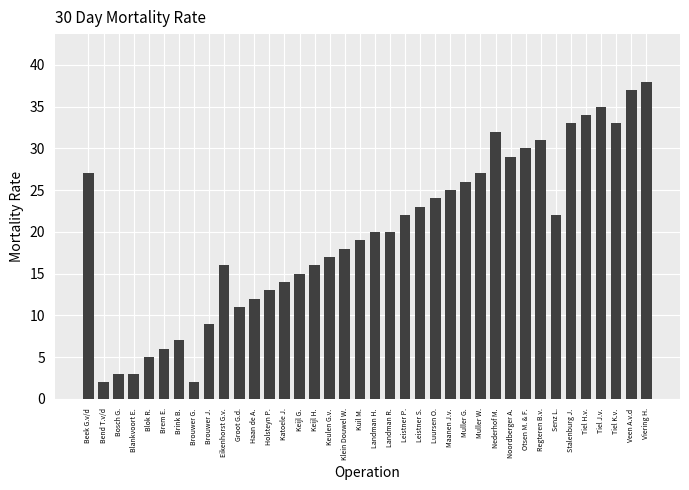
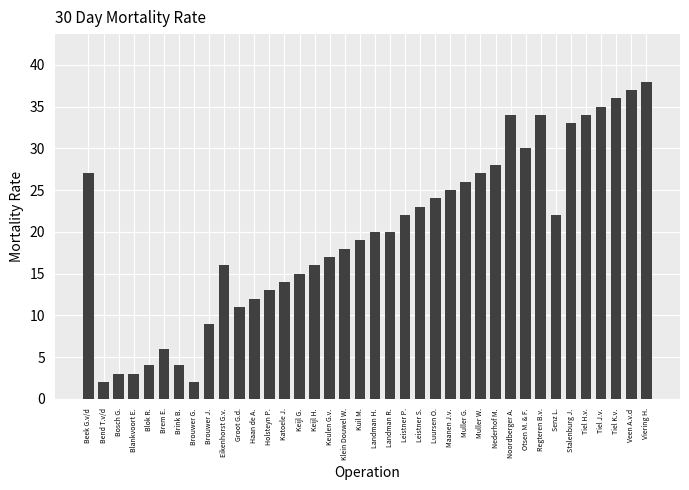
  {
    "Beek G.v/d": 27,
    "Bend T.v/d": 2,
    "Bosch G.": 3,
    "Blankvoort E.": 3,
-   "Blok R.": 5,
+   "Blok R.": 4,
    "Brem E.": 6,
-   "Brink B.": 7,
+   "Brink B.": 4,
    "Brouwer G.": 2,
    "Brouwer J.": 9,
    "Eikenhorst G.v.": 16,
    "Groot G.d.": 11,
    "Haan de A.": 12,
    "Holsteyn P.": 13,
    "Katoele J.": 14,
    "Keijl G.": 15,
    "Keijl H.": 16,
    "Keulen G.v.": 17,
    "Klein Douwel W.": 18,
    "Kuil M.": 19,
    "Landman H.": 20,
    "Landman R.": 20,
    "Leistner P.": 22,
    "Leistner S.": 23,
    "Luursen O.": 24,
    "Maanen J.v.": 25,
    "Muller G.": 26,
    "Muller W.": 27,
-   "Nederhof M.": 32,
-   "Noordberger A.": 29,
+   "Nederhof M.": 28,
+   "Noordberger A.": 34,
    "Otsen M. & F.": 30,
-   "Regteren B.v.": 31,
+   "Regteren B.v.": 34,
    "Senz L.": 22,
    "Stalenburg J.": 33,
    "Tiel H.v.": 34,
    "Tiel J.v.": 35,
-   "Tiel K.v.": 33,
+   "Tiel K.v.": 36,
    "Veen A.v.d": 37,
    "Viering H.": 38
  }
